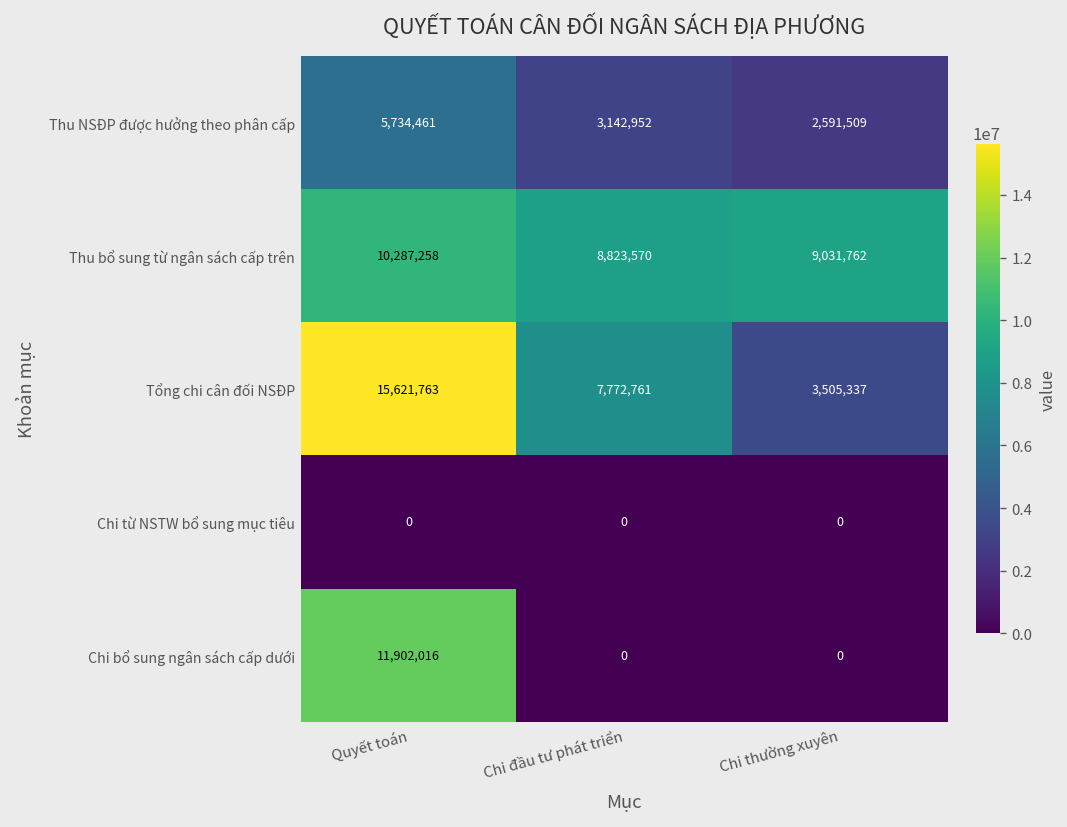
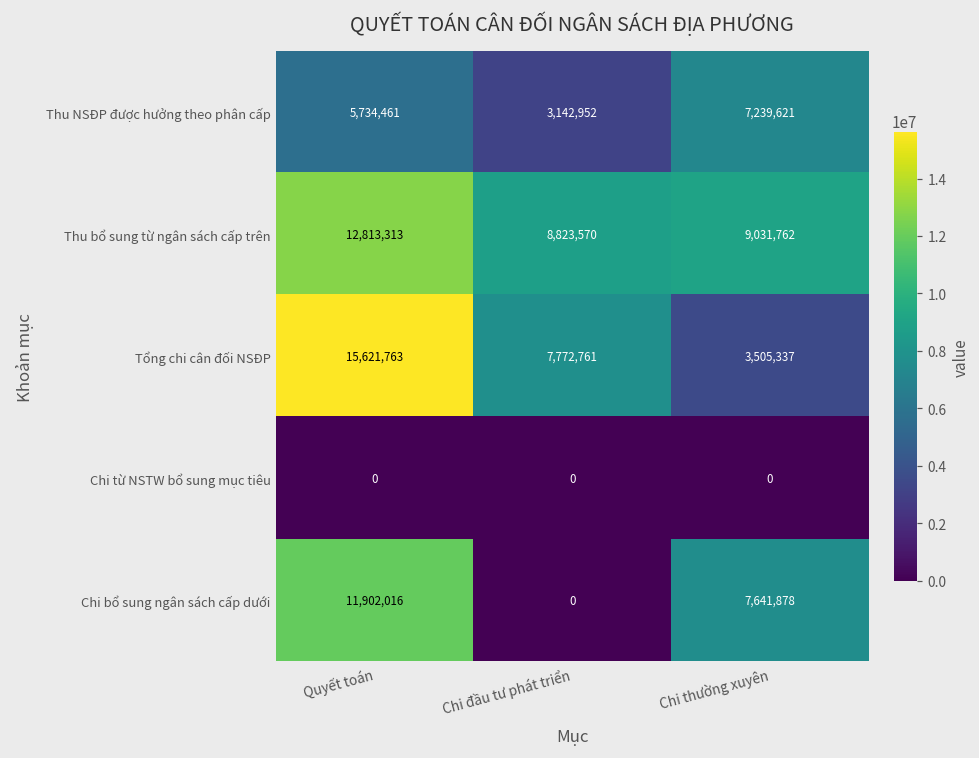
  {
    "Thu NSĐP được hưởng theo phân cấp": {
      "Quyết toán": "5,734,461",
      "Chi đầu tư phát triển": "3,142,952",
-     "Chi thường xuyên": "2,591,509"
+     "Chi thường xuyên": "7,239,621"
    },
    "Thu bổ sung từ ngân sách cấp trên": {
-     "Quyết toán": "10,287,258",
+     "Quyết toán": "12,813,313",
      "Chi đầu tư phát triển": "8,823,570",
      "Chi thường xuyên": "9,031,762"
    },
    "Tổng chi cân đối NSĐP": {
      "Quyết toán": "15,621,763",
      "Chi đầu tư phát triển": "7,772,761",
      "Chi thường xuyên": "3,505,337"
    },
    "Chi từ NSTW bổ sung mục tiêu": {
      "Quyết toán": "0",
      "Chi đầu tư phát triển": "0",
      "Chi thường xuyên": "0"
    },
    "Chi bổ sung ngân sách cấp dưới": {
      "Quyết toán": "11,902,016",
      "Chi đầu tư phát triển": "0",
-     "Chi thường xuyên": "0"
+     "Chi thường xuyên": "7,641,878"
    }
  }
